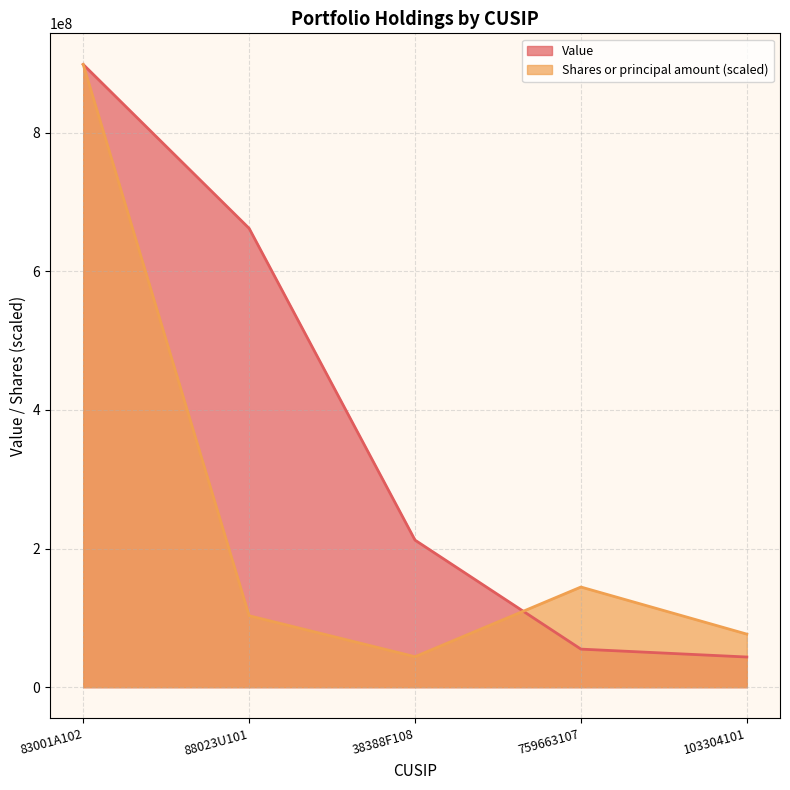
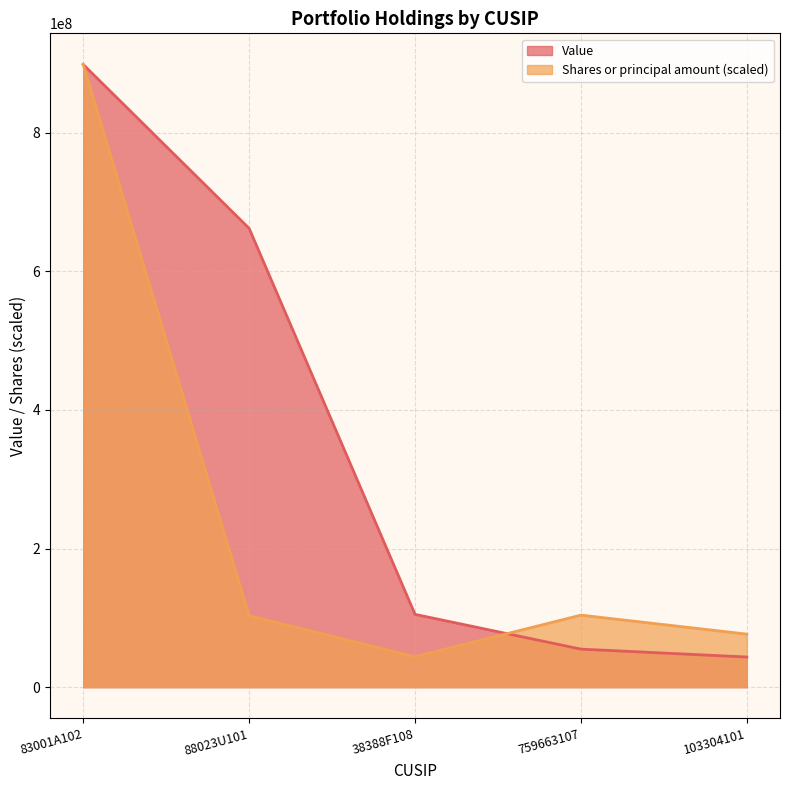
  {
    "Value": {
      "88023U101": 660000000,
-     "38388F108": 210000000,
+     "38388F108": 110000000,
      "759663107": 50000000,
      "103304101": 40000000
    },
    "Shares or principal amount (scaled)": {
      "88023U101": 100000000,
      "38388F108": 40000000,
-     "759663107": 140000000,
+     "759663107": 100000000,
      "103304101": 80000000
    }
  }
